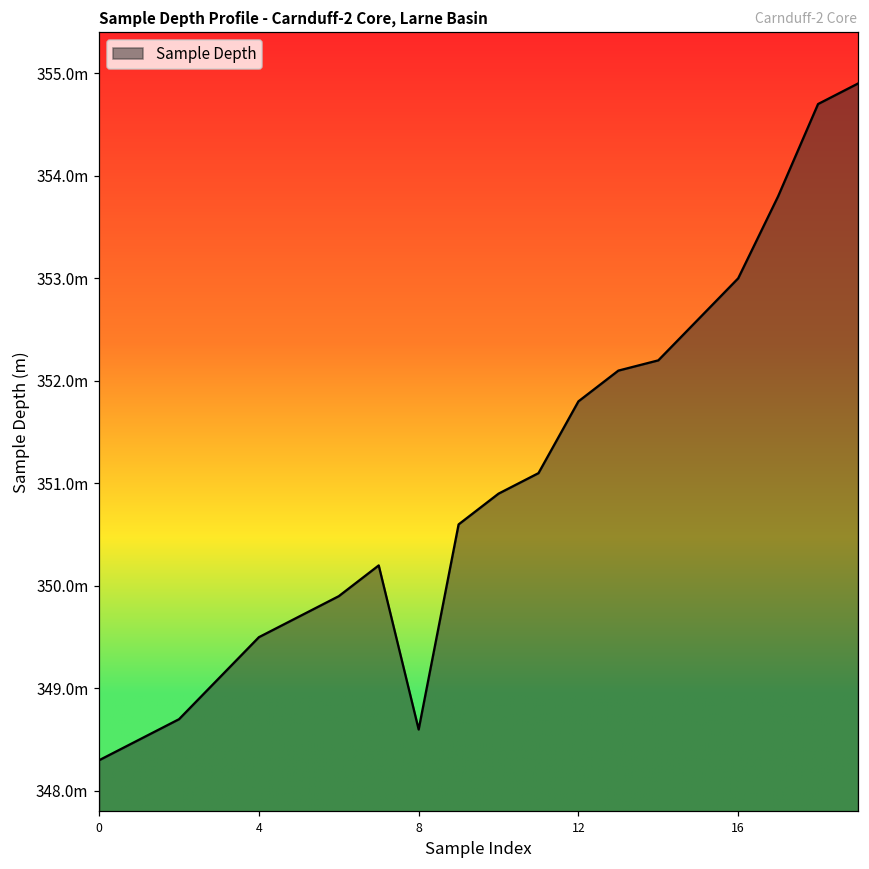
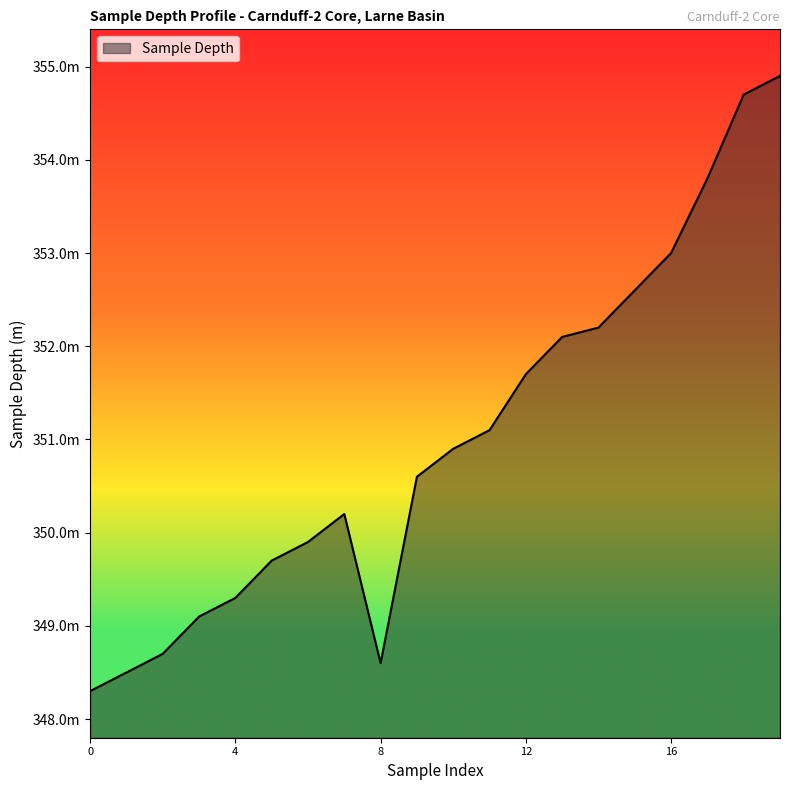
  {
    "0": "348.3m",
-   "4": "349.5m",
+   "4": "349.3m",
    "8": "348.6m",
-   "12": "351.8m",
+   "12": "351.7m",
    "16": "353.0m"
  }
